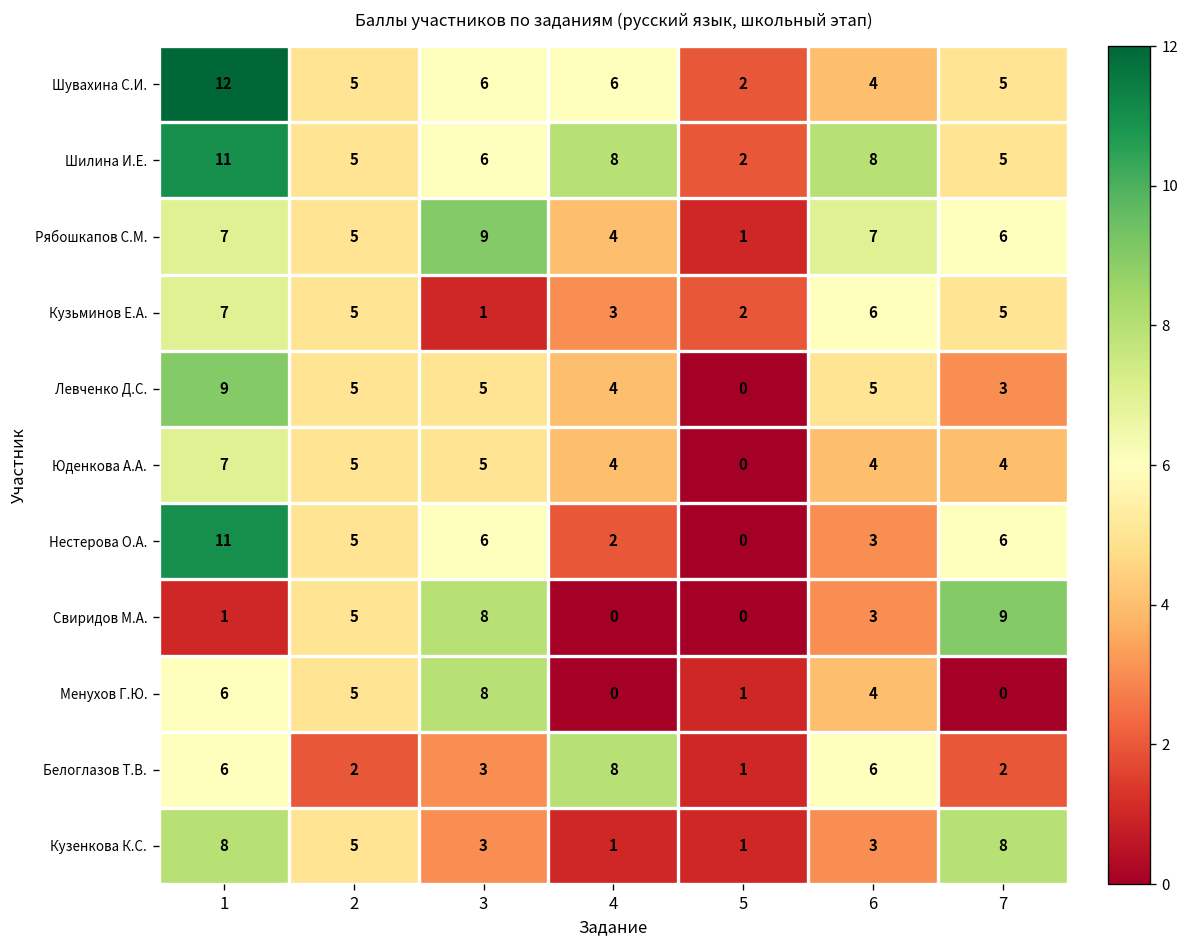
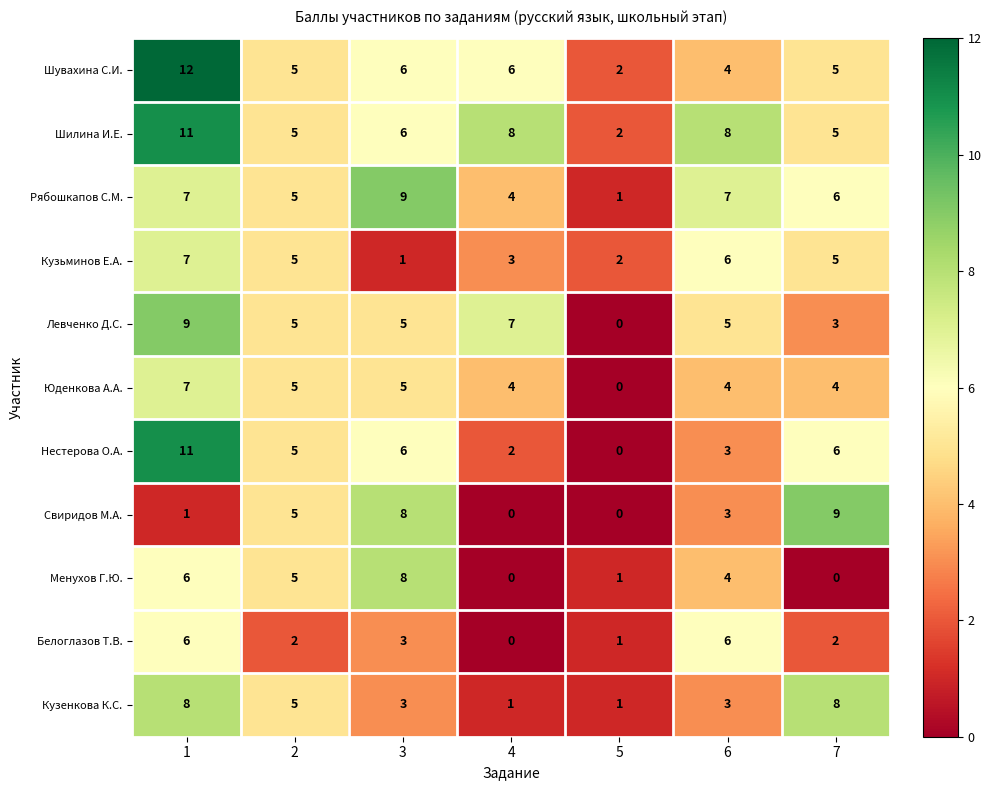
  {
    "Шувахина С.И.": {
      "1": 12,
      "2": 5,
      "3": 6,
      "4": 6,
      "5": 2,
      "6": 4,
      "7": 5
    },
    "Шилина И.Е.": {
      "1": 11,
      "2": 5,
      "3": 6,
      "4": 8,
      "5": 2,
      "6": 8,
      "7": 5
    },
    "Рябошкапов С.М.": {
      "1": 7,
      "2": 5,
      "3": 9,
      "4": 4,
      "5": 1,
      "6": 7,
      "7": 6
    },
    "Кузьминов Е.А.": {
      "1": 7,
      "2": 5,
      "3": 1,
      "4": 3,
      "5": 2,
      "6": 6,
      "7": 5
    },
    "Левченко Д.С.": {
      "1": 9,
      "2": 5,
      "3": 5,
-     "4": 4,
+     "4": 7,
      "5": 0,
      "6": 5,
      "7": 3
    },
    "Юденкова А.А.": {
      "1": 7,
      "2": 5,
      "3": 5,
      "4": 4,
      "5": 0,
      "6": 4,
      "7": 4
    },
    "Нестерова О.А.": {
      "1": 11,
      "2": 5,
      "3": 6,
      "4": 2,
      "5": 0,
      "6": 3,
      "7": 6
    },
    "Свиридов М.А.": {
      "1": 1,
      "2": 5,
      "3": 8,
      "4": 0,
      "5": 0,
      "6": 3,
      "7": 9
    },
    "Менухов Г.Ю.": {
      "1": 6,
      "2": 5,
      "3": 8,
      "4": 0,
      "5": 1,
      "6": 4,
      "7": 0
    },
    "Белоглазов Т.В.": {
      "1": 6,
      "2": 2,
      "3": 3,
-     "4": 8,
+     "4": 0,
      "5": 1,
      "6": 6,
      "7": 2
    },
    "Кузенкова К.С.": {
      "1": 8,
      "2": 5,
      "3": 3,
      "4": 1,
      "5": 1,
      "6": 3,
      "7": 8
    }
  }
